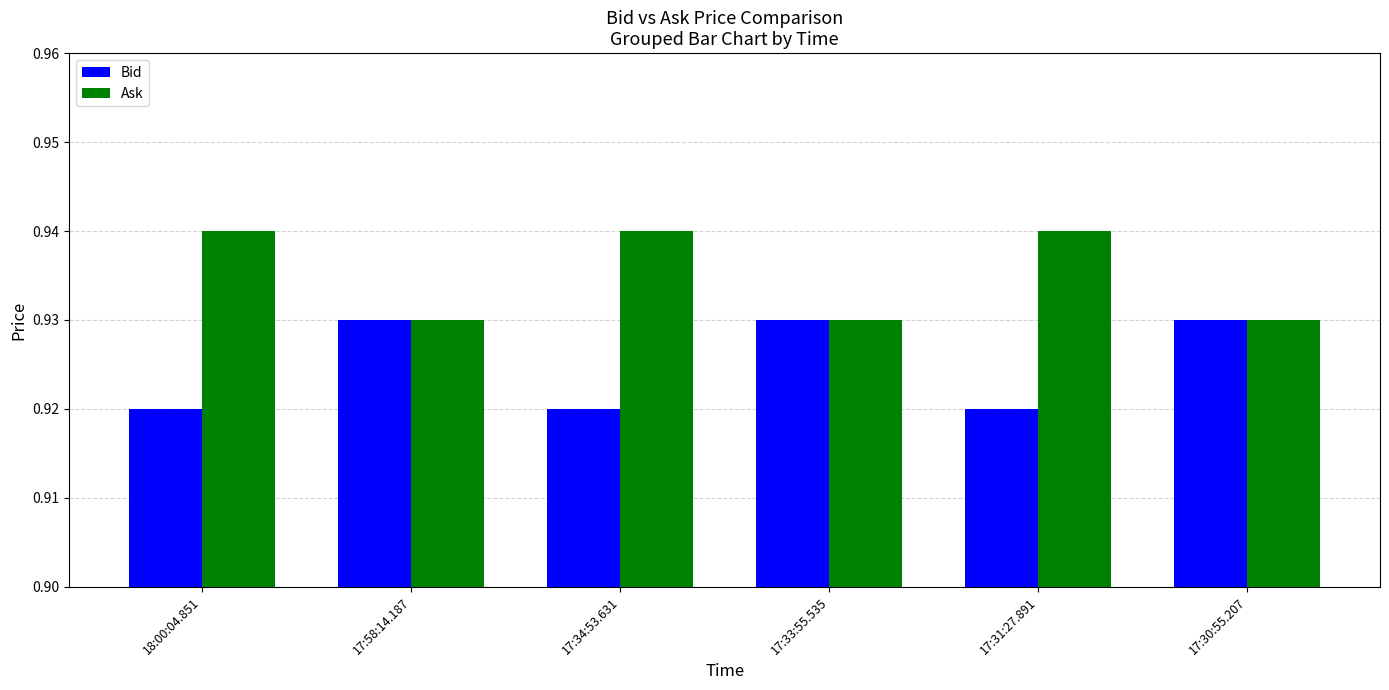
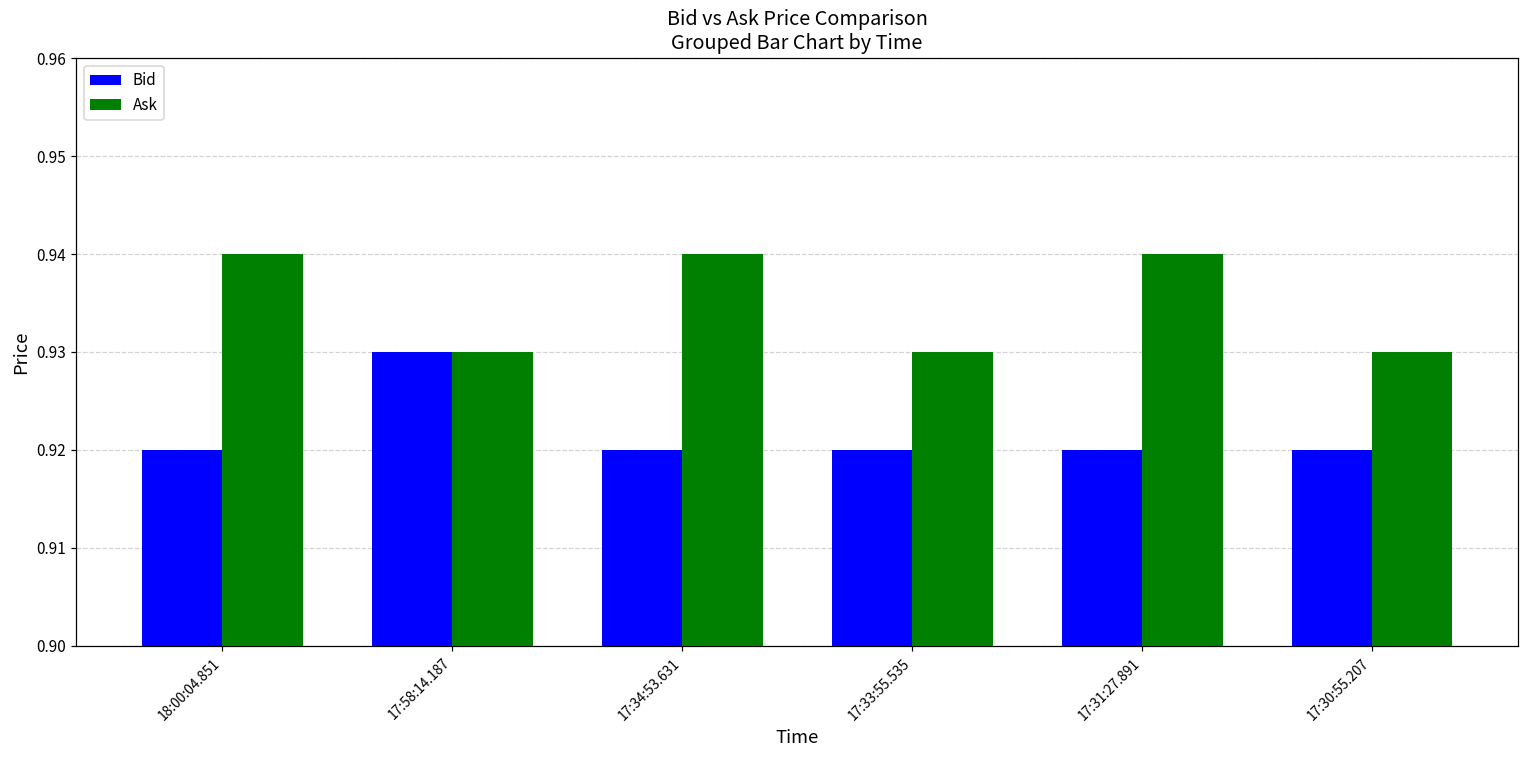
  {
    "Bid": {
      "18:00:04.851": 0.92,
      "17:58:14.187": 0.93,
      "17:34:53.631": 0.92,
-     "17:33:55.535": 0.93,
+     "17:33:55.535": 0.92,
      "17:31:27.891": 0.92,
-     "17:30:55.207": 0.93
+     "17:30:55.207": 0.92
    },
    "Ask": {
      "18:00:04.851": 0.94,
      "17:58:14.187": 0.93,
      "17:34:53.631": 0.94,
      "17:33:55.535": 0.93,
      "17:31:27.891": 0.94,
      "17:30:55.207": 0.93
    }
  }
